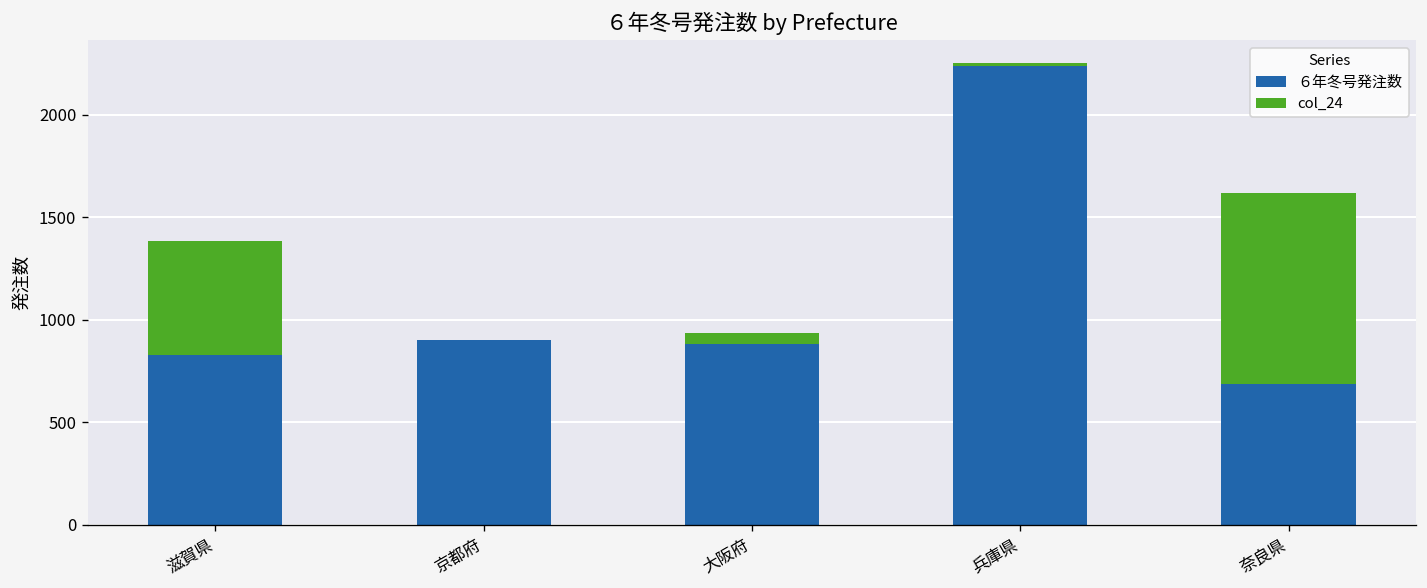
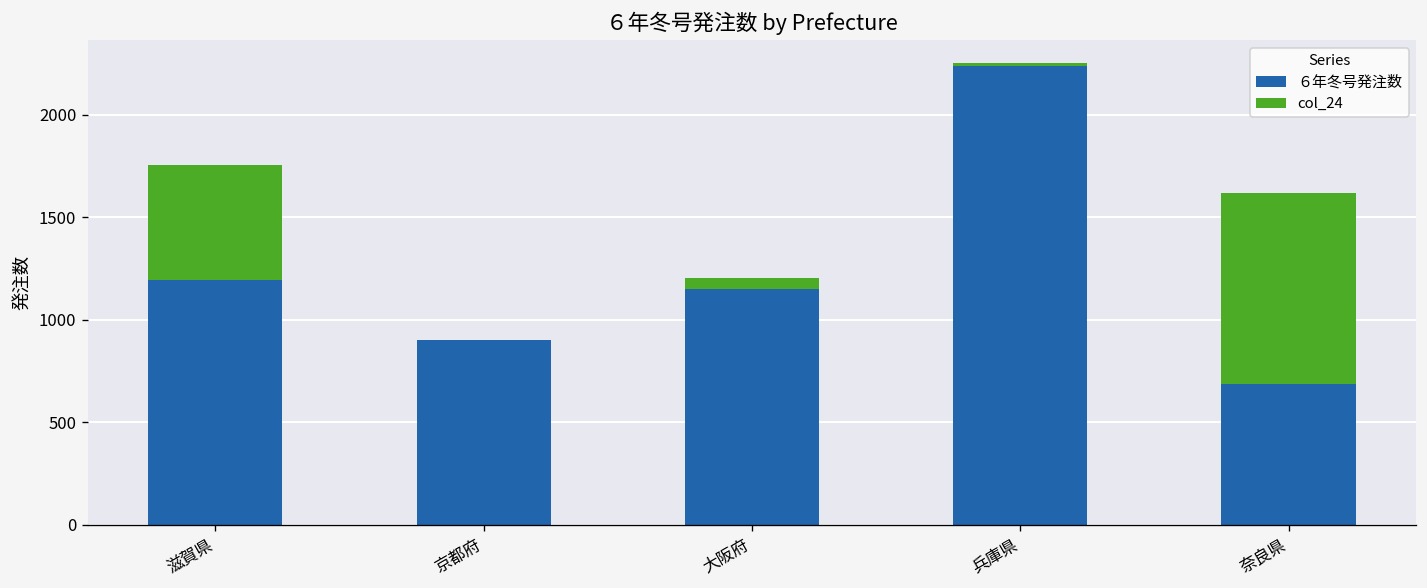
  {
    "６年冬号発注数": {
-     "滋賀県": 830,
+     "滋賀県": 1200,
      "京都府": 900,
-     "大阪府": 880,
+     "大阪府": 1150,
      "兵庫県": 2240,
      "奈良県": 690
    },
    "col_24": {
      "滋賀県": 560,
      "大阪府": 50,
      "奈良県": 930
    }
  }
